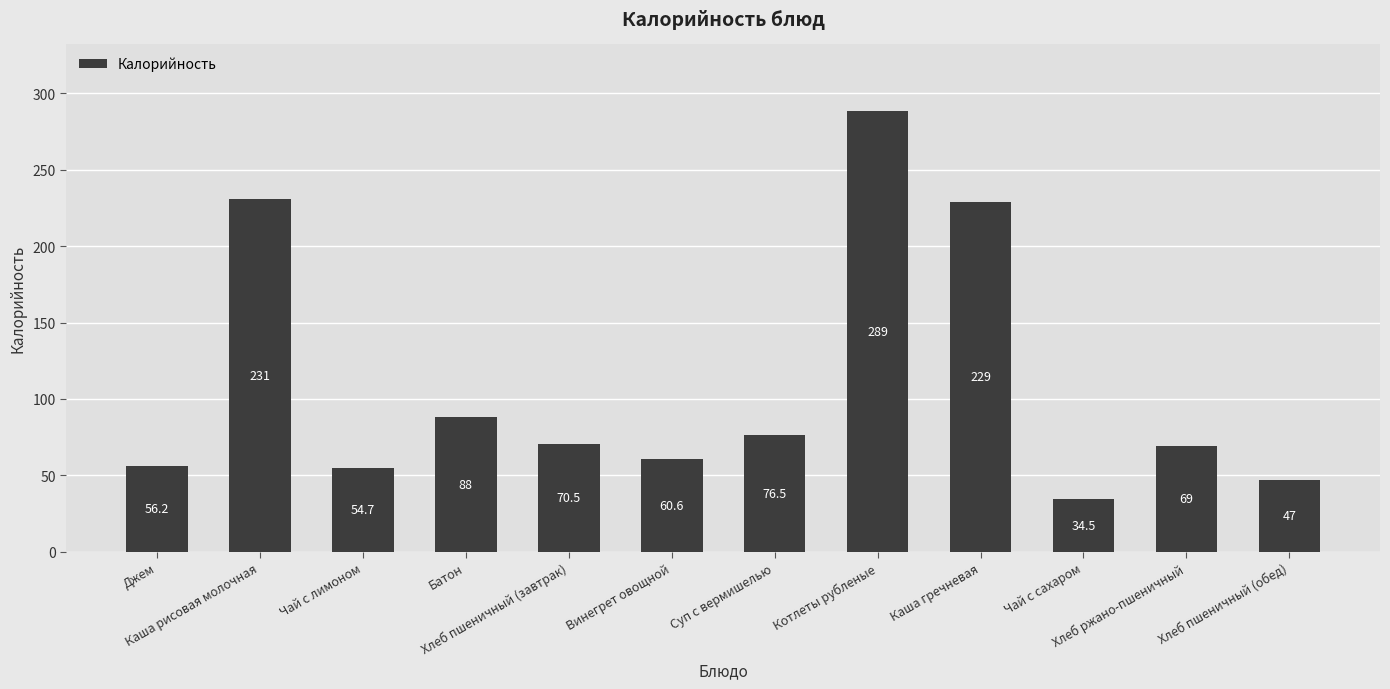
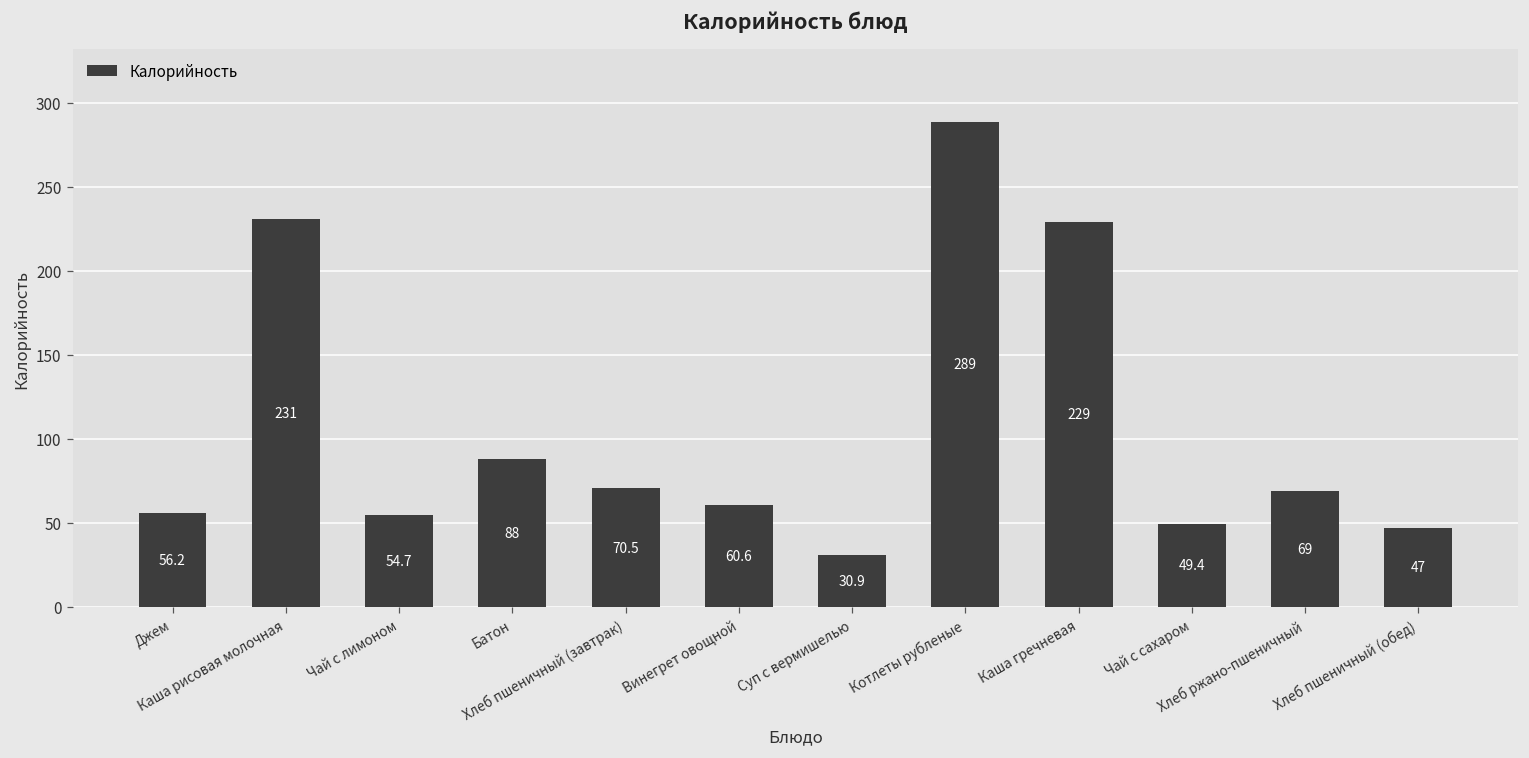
  {
    "Джем": 56.2,
    "Каша рисовая молочная": 231,
    "Чай с лимоном": 54.7,
    "Батон": 88,
    "Хлеб пшеничный (завтрак)": 70.5,
    "Винегрет овощной": 60.6,
-   "Суп с вермишелью": 76.5,
+   "Суп с вермишелью": 30.9,
    "Котлеты рубленые": 289,
    "Каша гречневая": 229,
-   "Чай с сахаром": 34.5,
+   "Чай с сахаром": 49.4,
    "Хлеб ржано-пшеничный": 69,
    "Хлеб пшеничный (обед)": 47
  }
